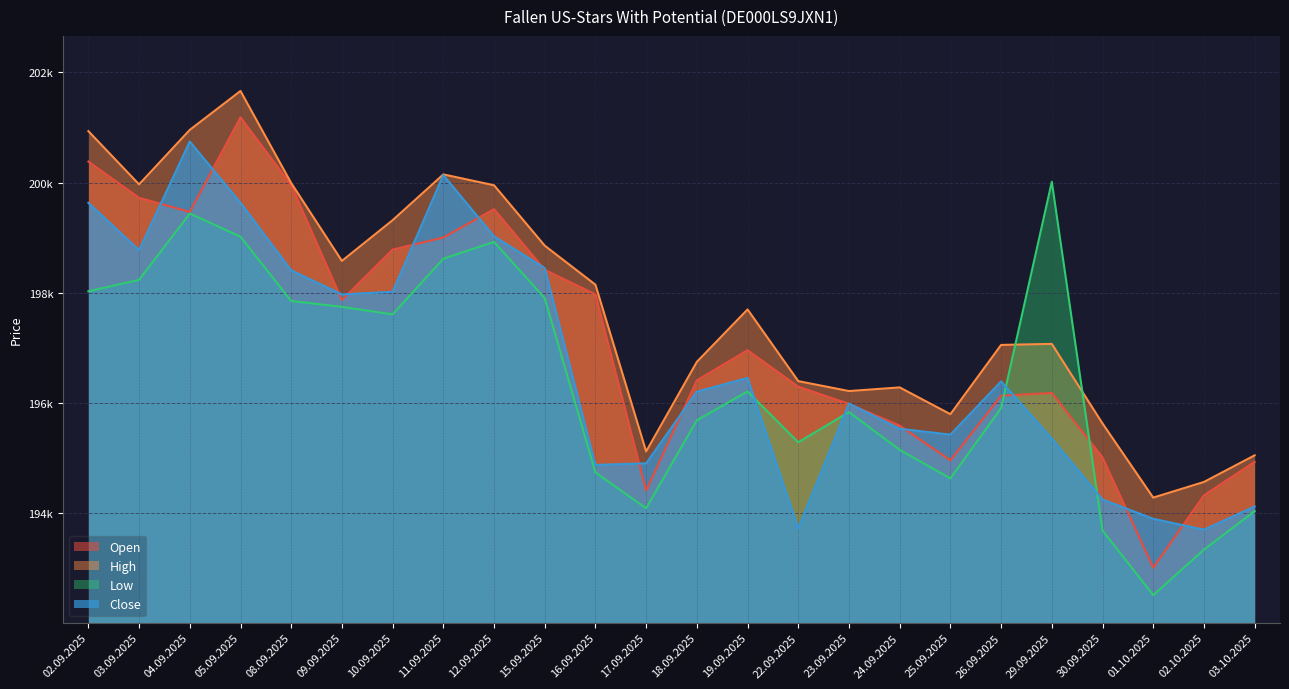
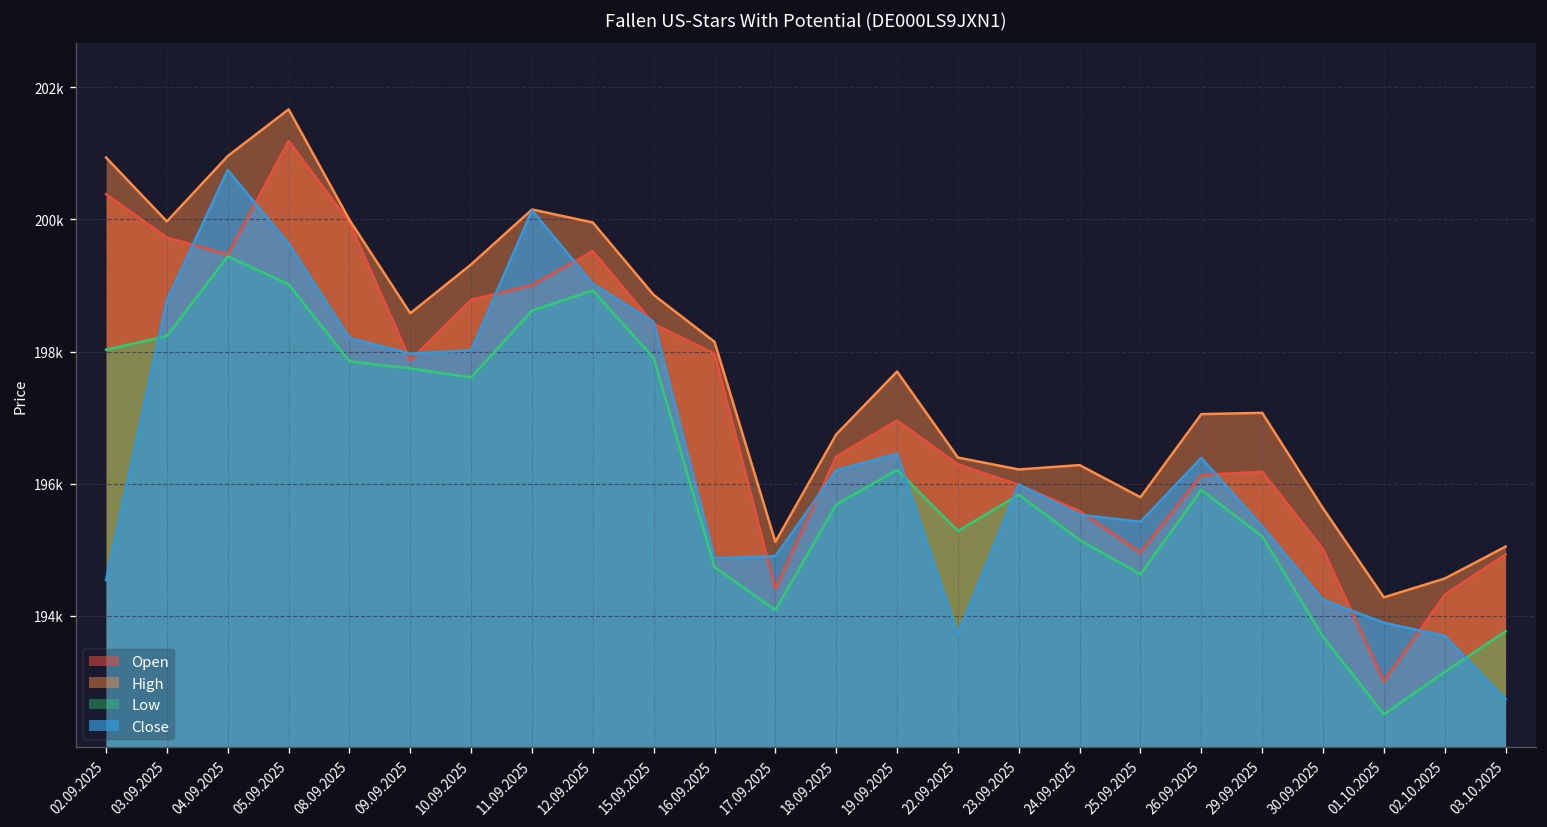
  {
    "Low": {
      "02.09.2025": 198000,
      "03.09.2025": 198200,
      "05.09.2025": 199000,
      "08.09.2025": 197900,
      "09.09.2025": 197700,
      "10.09.2025": 197600,
      "11.09.2025": 198600,
      "12.09.2025": 198900,
      "15.09.2025": 197900,
      "16.09.2025": 194700,
      "17.09.2025": 194100,
      "18.09.2025": 195700,
      "19.09.2025": 196200,
      "22.09.2025": 195300,
      "23.09.2025": 195800,
      "24.09.2025": 195100,
      "25.09.2025": 194600,
      "26.09.2025": 195900,
-     "29.09.2025": 200000,
+     "29.09.2025": 195200,
      "30.09.2025": 193700,
      "01.10.2025": 192500,
-     "02.10.2025": 193300,
-     "03.10.2025": 194000
+     "02.10.2025": 193200,
+     "03.10.2025": 193800
    },
    "Close": {
-     "02.09.2025": 199600,
+     "02.09.2025": 194500,
      "03.09.2025": 198800,
      "04.09.2025": 200700,
      "05.09.2025": 199600,
-     "08.09.2025": 198400,
+     "08.09.2025": 198200,
      "09.09.2025": 198000,
      "10.09.2025": 198000,
      "12.09.2025": 199000,
      "16.09.2025": 194900,
      "17.09.2025": 194900,
      "18.09.2025": 196200,
      "19.09.2025": 196500,
      "22.09.2025": 193700,
      "24.09.2025": 195500,
      "25.09.2025": 195400,
      "26.09.2025": 196400,
      "29.09.2025": 195400,
      "30.09.2025": 194200,
      "01.10.2025": 193900,
      "02.10.2025": 193700,
-     "03.10.2025": 194100
+     "03.10.2025": 192700
    }
  }
